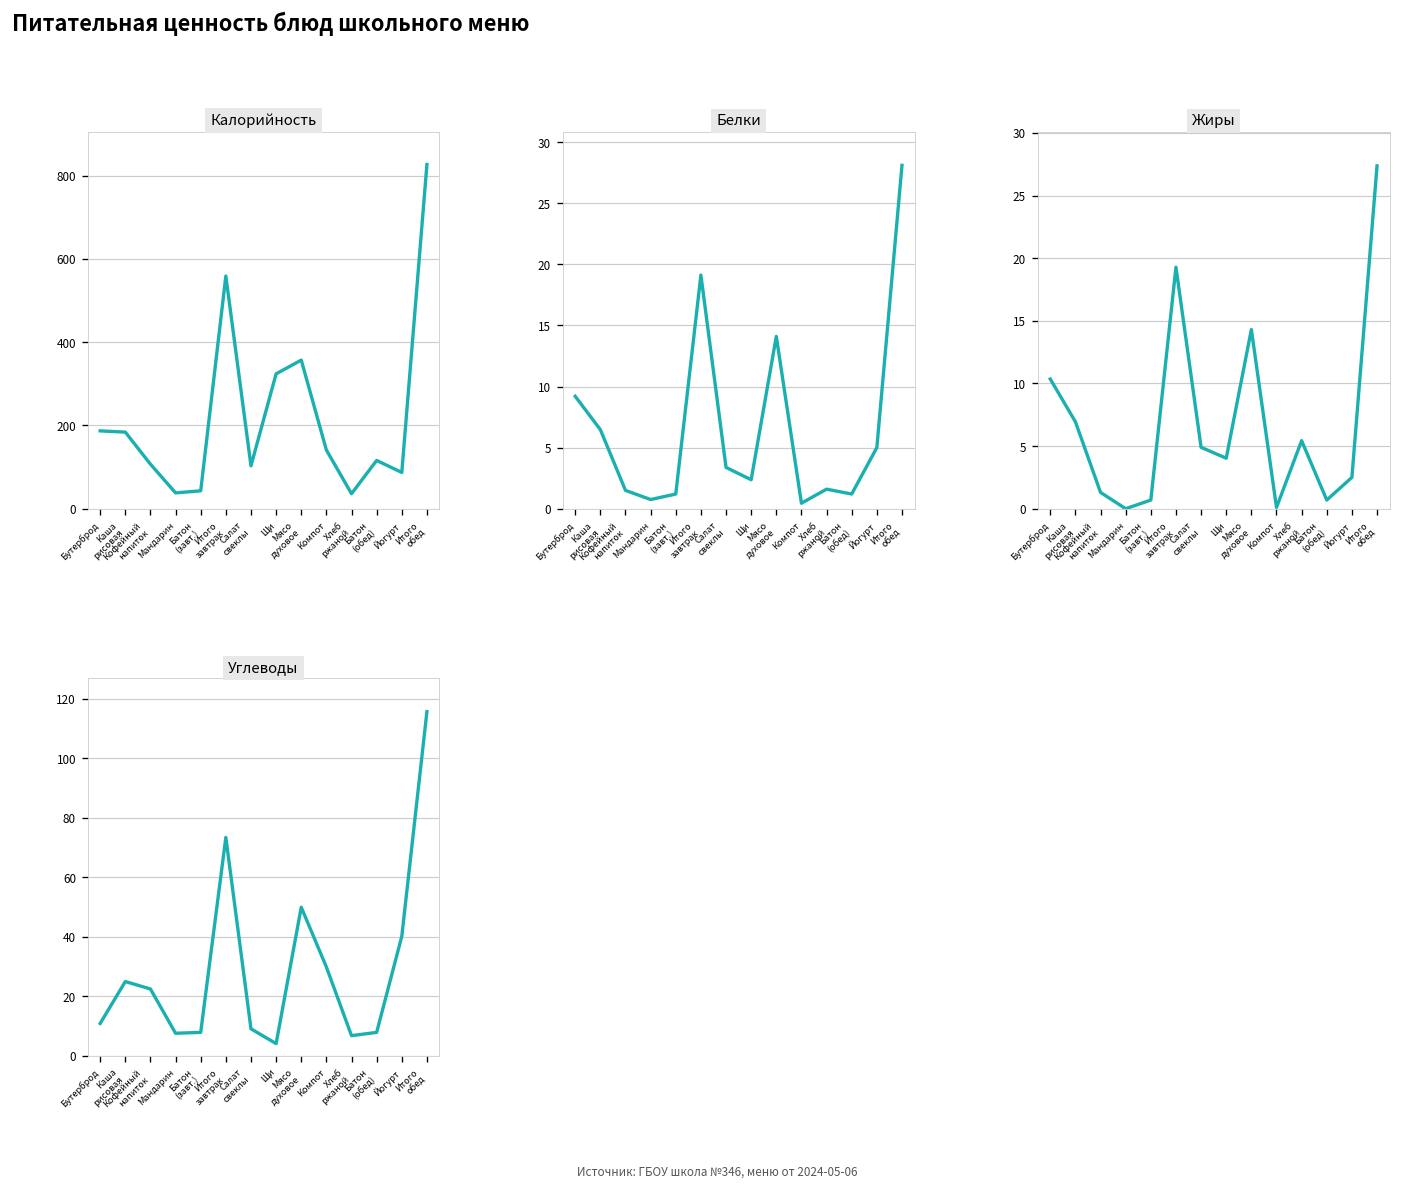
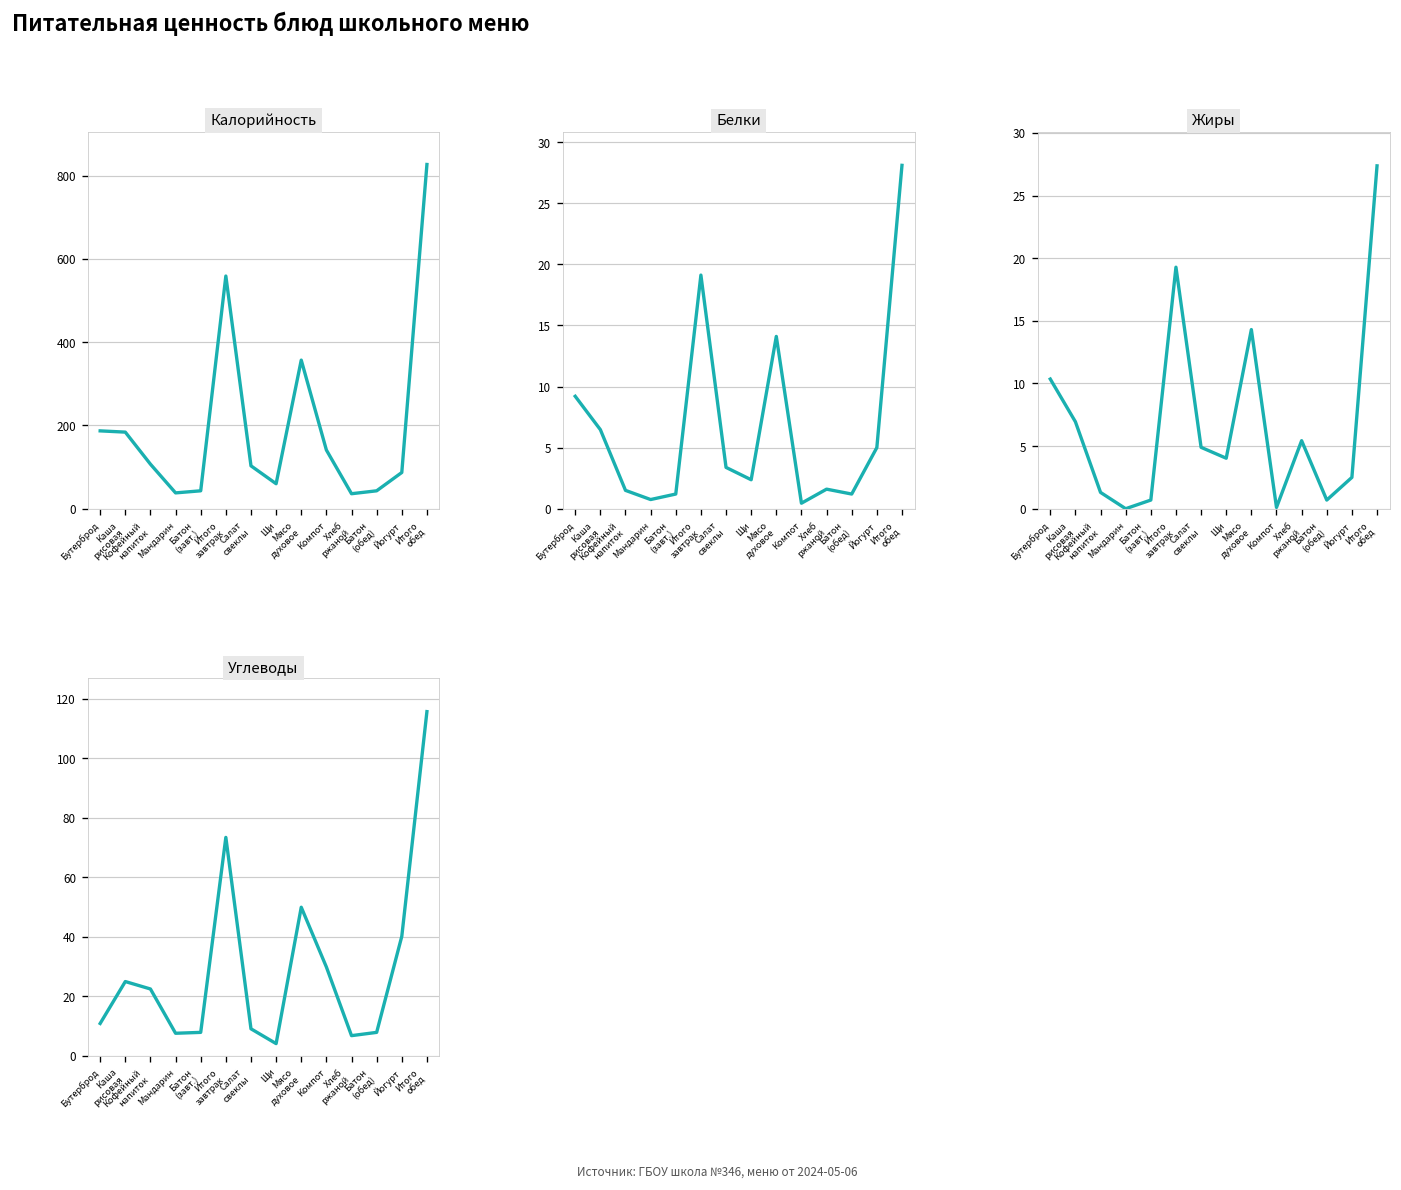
  {
    "Калорийность": {
      "Бутерброд": 190,
      "Каша рисовая": 180,
      "Кофейный напиток": 110,
      "Мандарин": 40,
      "Батон (завт.)": 40,
      "Итого завтрак": 560,
      "Салат свеклы": 100,
-     "Щи": 320,
+     "Щи": 60,
      "Мясо духовое": 360,
      "Компот": 140,
      "Хлеб ржаной": 40,
-     "Батон (обед)": 120,
+     "Батон (обед)": 40,
      "Йогурт": 90,
      "Итого обед": 830
    },
    "Белки": {
      "Бутерброд": 9.2,
      "Каша рисовая": 6.5,
      "Кофейный напиток": 1.5,
      "Мандарин": 0.8,
      "Батон (завт.)": 1.2,
      "Итого завтрак": 19.1,
      "Салат свеклы": 3.4,
      "Щи": 2.4,
      "Мясо духовое": 14.1,
      "Компот": 0.5,
      "Хлеб ржаной": 1.6,
      "Батон (обед)": 1.2,
      "Йогурт": 5.0,
      "Итого обед": 28.1
    },
    "Жиры": {
      "Бутерброд": 10.4,
      "Каша рисовая": 6.9,
      "Кофейный напиток": 1.3,
      "Мандарин": 0.0,
      "Батон (завт.)": 0.7,
      "Итого завтрак": 19.3,
      "Салат свеклы": 4.9,
      "Щи": 4.0,
      "Мясо духовое": 14.3,
      "Компот": 0.1,
      "Хлеб ржаной": 5.4,
      "Батон (обед)": 0.7,
      "Йогурт": 2.5,
      "Итого обед": 27.4
    },
    "Углеводы": {
      "Бутерброд": 11,
      "Каша рисовая": 25,
      "Кофейный напиток": 22,
      "Мандарин": 8,
      "Батон (завт.)": 8,
      "Итого завтрак": 73,
      "Салат свеклы": 9,
      "Щи": 4,
      "Мясо духовое": 50,
      "Компот": 30,
      "Хлеб ржаной": 7,
      "Батон (обед)": 8,
      "Йогурт": 40,
      "Итого обед": 116
    }
  }
